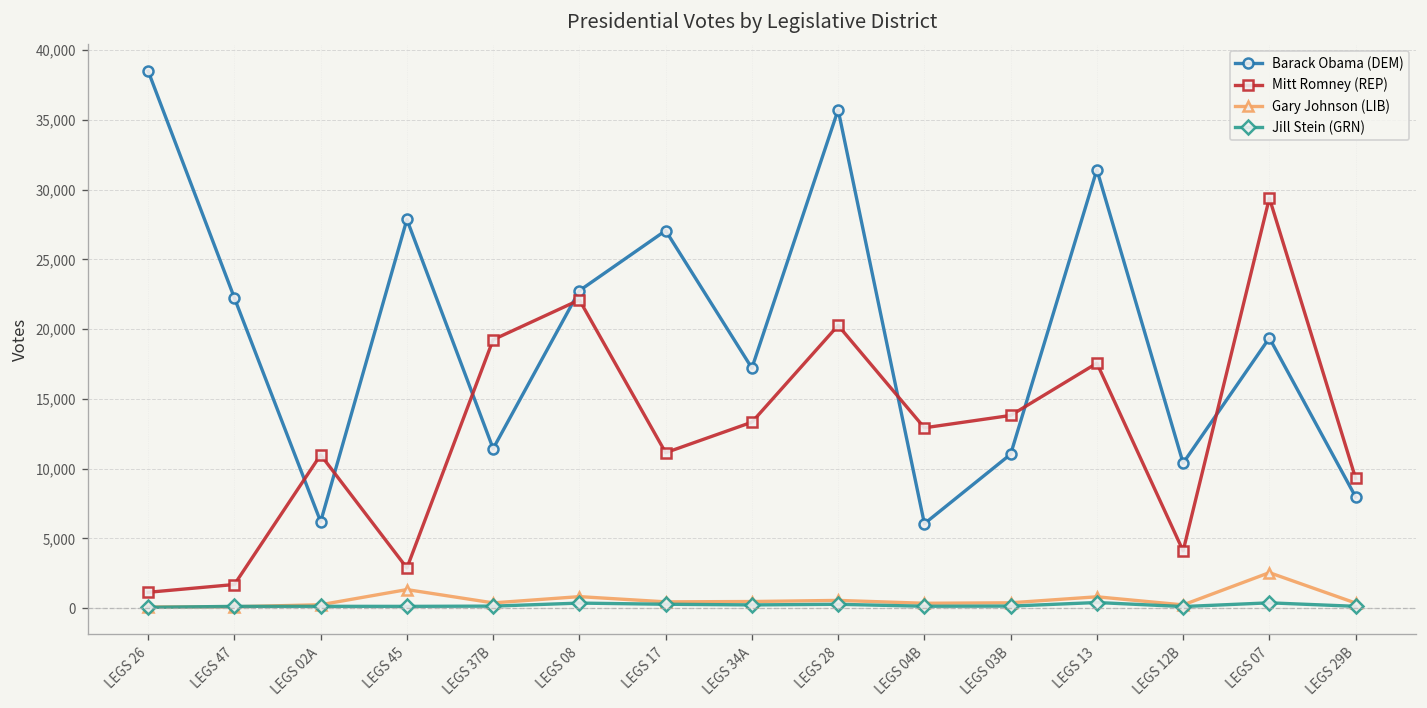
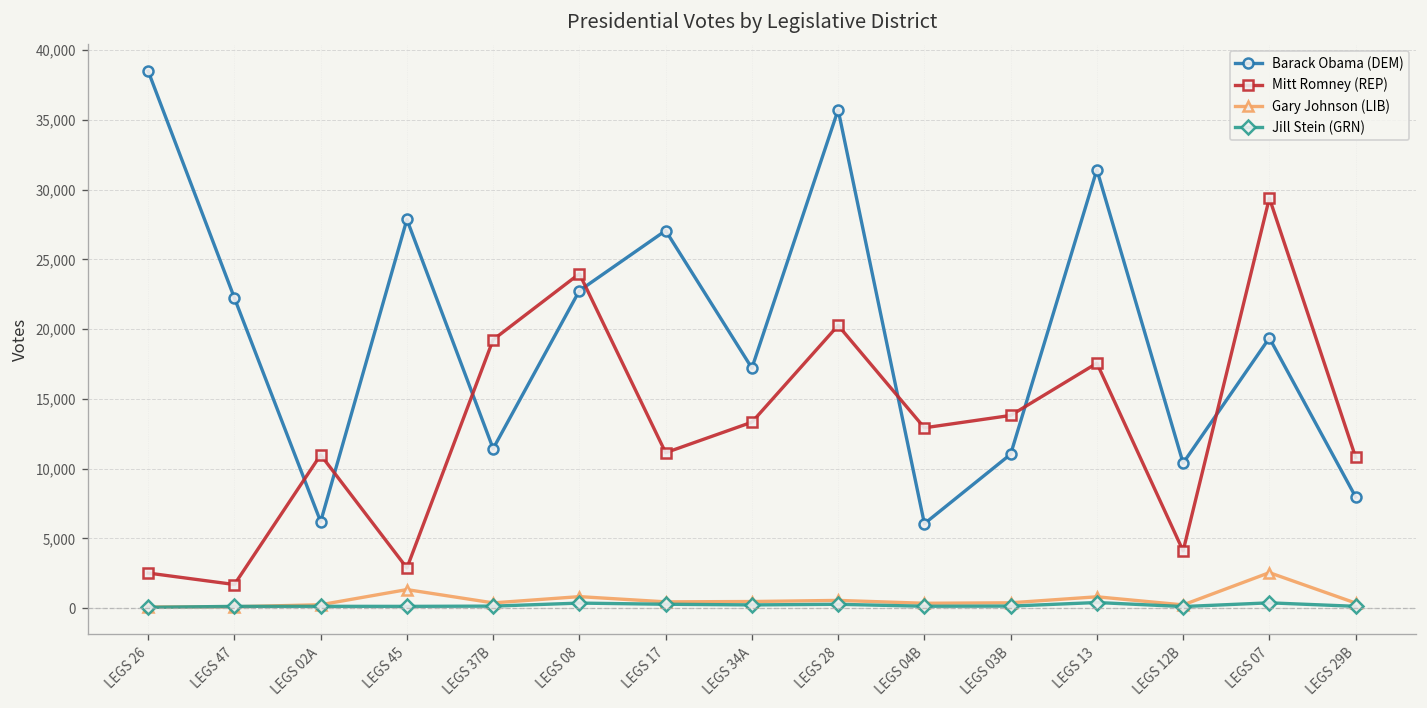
  {
    "Mitt Romney (REP)": {
-     "LEGS 26": "1,100",
+     "LEGS 26": "2,500",
      "LEGS 47": "1,700",
      "LEGS 02A": "11,000",
      "LEGS 45": "2,900",
      "LEGS 37B": "19,200",
-     "LEGS 08": "22,100",
+     "LEGS 08": "24,000",
      "LEGS 17": "11,100",
      "LEGS 34A": "13,300",
      "LEGS 28": "20,300",
      "LEGS 04B": "12,900",
      "LEGS 03B": "13,800",
      "LEGS 13": "17,600",
      "LEGS 12B": "4,100",
      "LEGS 07": "29,400",
-     "LEGS 29B": "9,300"
+     "LEGS 29B": "10,800"
    },
    "Gary Johnson (LIB)": {
      "LEGS 45": "1,300",
      "LEGS 37B": "400",
      "LEGS 08": "800",
      "LEGS 34A": "500",
      "LEGS 28": "600",
      "LEGS 03B": "400",
      "LEGS 13": "800",
      "LEGS 07": "2,500",
      "LEGS 29B": "400"
    }
  }
